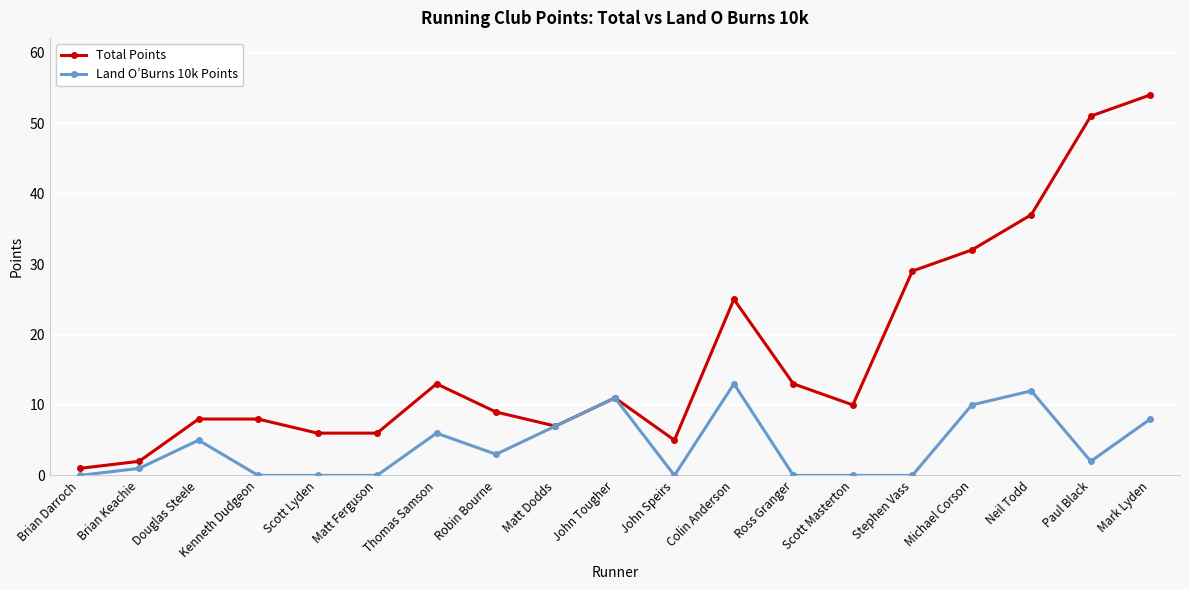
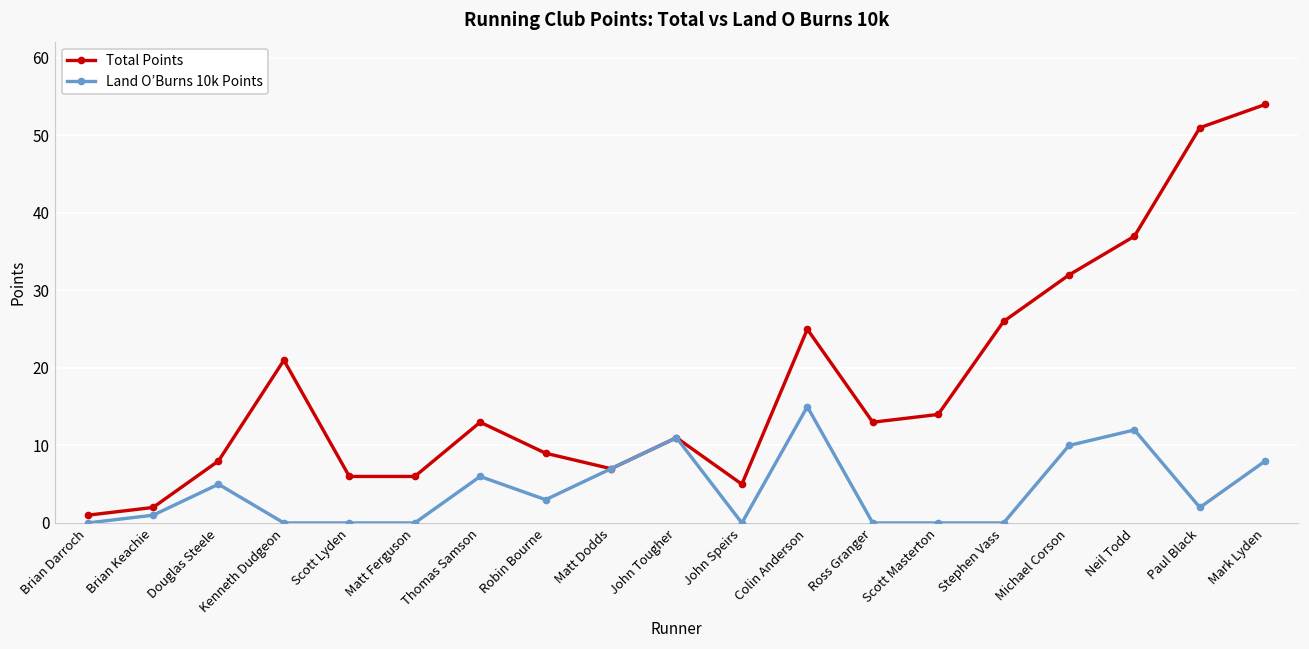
  {
    "Total Points": {
      "Brian Darroch": 1,
      "Brian Keachie": 2,
      "Douglas Steele": 8,
-     "Kenneth Dudgeon": 8,
+     "Kenneth Dudgeon": 21,
      "Scott Lyden": 6,
      "Matt Ferguson": 6,
      "Thomas Samson": 13,
      "Robin Bourne": 9,
      "John Speirs": 5,
      "Colin Anderson": 25,
      "Ross Granger": 13,
-     "Scott Masterton": 10,
-     "Stephen Vass": 29,
+     "Scott Masterton": 14,
+     "Stephen Vass": 26,
      "Michael Corson": 32,
      "Neil Todd": 37,
      "Paul Black": 51,
      "Mark Lyden": 54
    },
    "Land O’Burns 10k Points": {
      "Brian Darroch": 0,
      "Brian Keachie": 1,
      "Douglas Steele": 5,
      "Kenneth Dudgeon": 0,
      "Scott Lyden": 0,
      "Matt Ferguson": 0,
      "Thomas Samson": 6,
      "Robin Bourne": 3,
      "John Speirs": 0,
-     "Colin Anderson": 13,
+     "Colin Anderson": 15,
      "Ross Granger": 0,
      "Scott Masterton": 0,
      "Stephen Vass": 0,
      "Michael Corson": 10,
      "Neil Todd": 12,
      "Paul Black": 2,
      "Mark Lyden": 8
    }
  }
